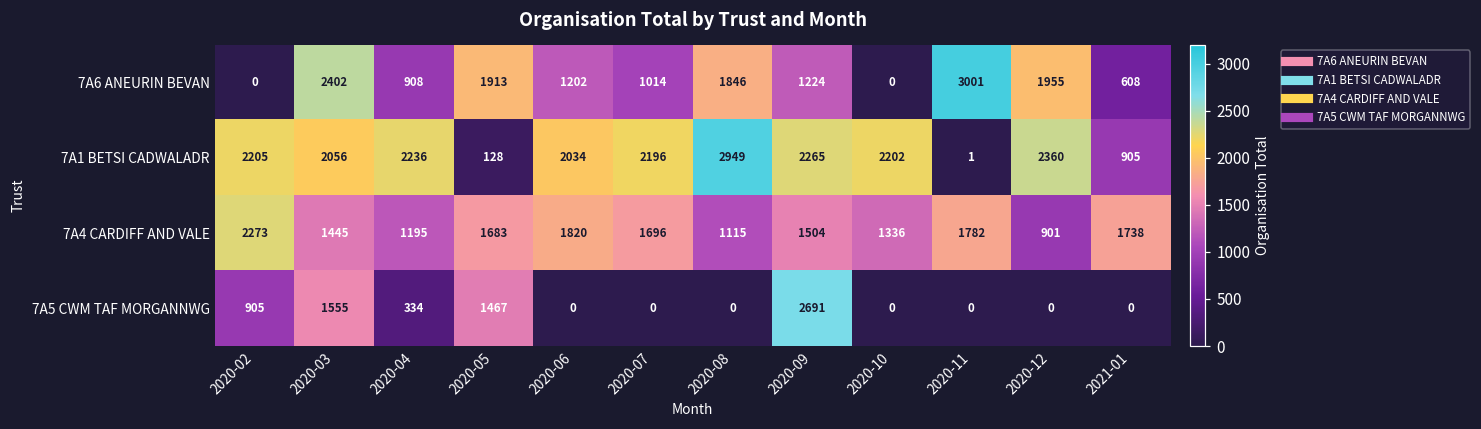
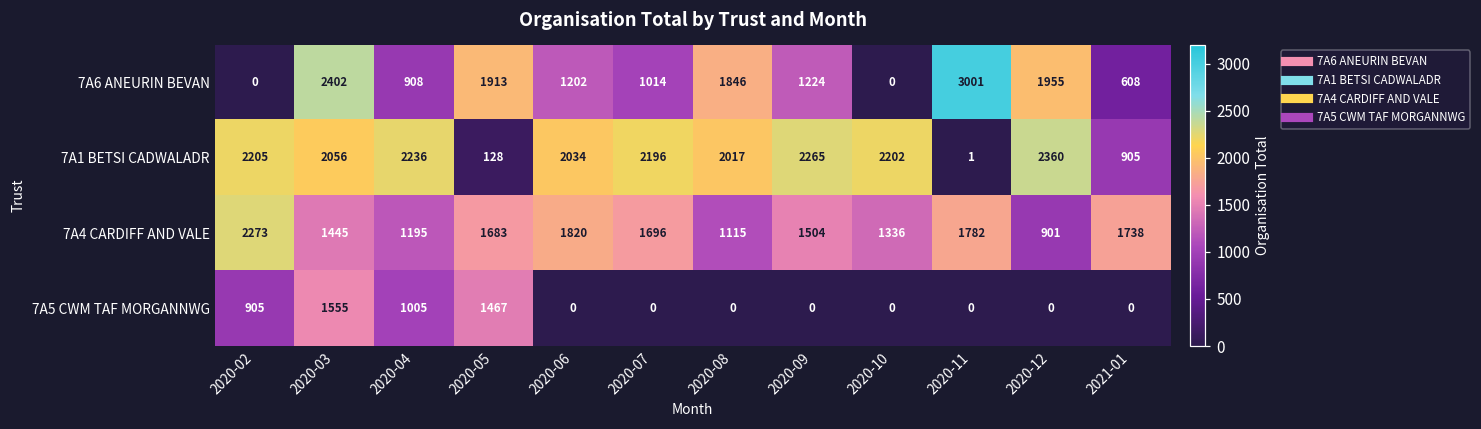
  {
    "7A6 ANEURIN BEVAN": {
      "2020-02": 0,
      "2020-03": 2402,
      "2020-04": 908,
      "2020-05": 1913,
      "2020-06": 1202,
      "2020-07": 1014,
      "2020-08": 1846,
      "2020-09": 1224,
      "2020-10": 0,
      "2020-11": 3001,
      "2020-12": 1955,
      "2021-01": 608
    },
    "7A1 BETSI CADWALADR": {
      "2020-02": 2205,
      "2020-03": 2056,
      "2020-04": 2236,
      "2020-05": 128,
      "2020-06": 2034,
      "2020-07": 2196,
-     "2020-08": 2949,
+     "2020-08": 2017,
      "2020-09": 2265,
      "2020-10": 2202,
      "2020-11": 1,
      "2020-12": 2360,
      "2021-01": 905
    },
    "7A4 CARDIFF AND VALE": {
      "2020-02": 2273,
      "2020-03": 1445,
      "2020-04": 1195,
      "2020-05": 1683,
      "2020-06": 1820,
      "2020-07": 1696,
      "2020-08": 1115,
      "2020-09": 1504,
      "2020-10": 1336,
      "2020-11": 1782,
      "2020-12": 901,
      "2021-01": 1738
    },
    "7A5 CWM TAF MORGANNWG": {
      "2020-02": 905,
      "2020-03": 1555,
-     "2020-04": 334,
+     "2020-04": 1005,
      "2020-05": 1467,
      "2020-06": 0,
      "2020-07": 0,
      "2020-08": 0,
-     "2020-09": 2691,
+     "2020-09": 0,
      "2020-10": 0,
      "2020-11": 0,
      "2020-12": 0,
      "2021-01": 0
    }
  }
